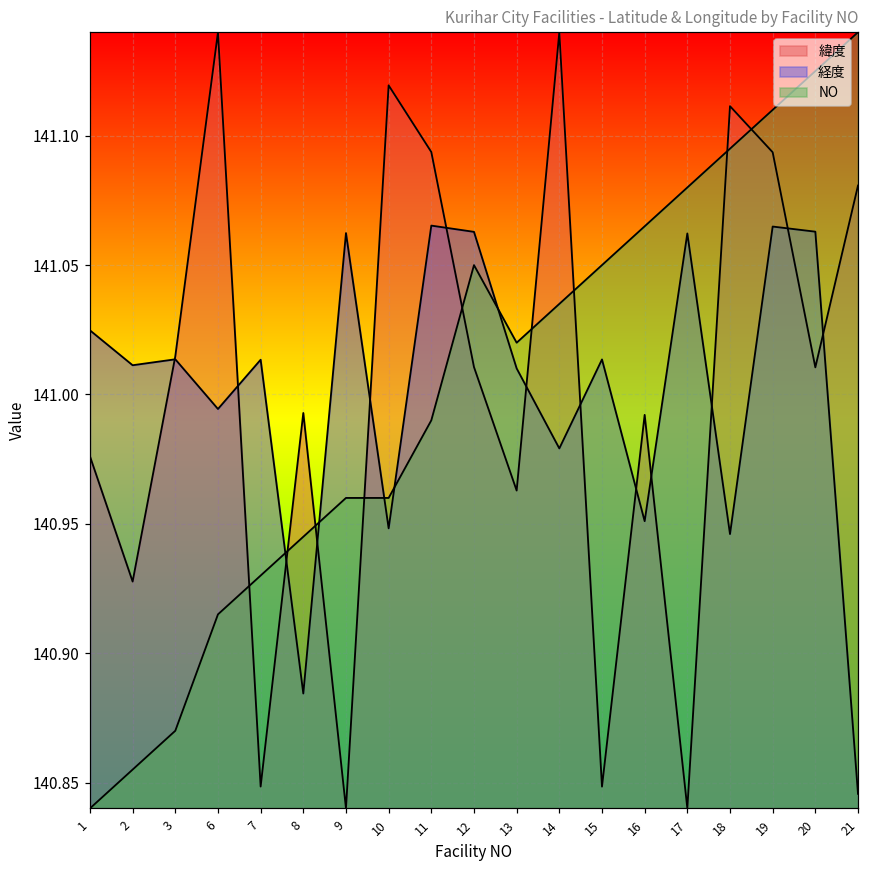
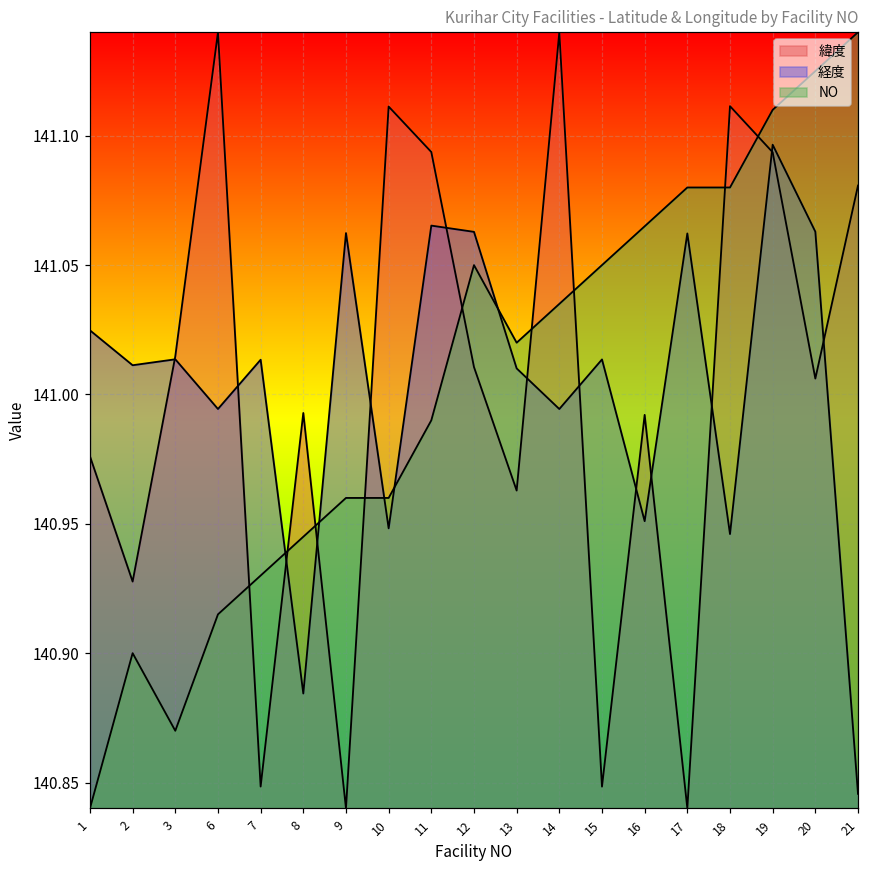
  {
    "緯度": {
      "1": 140.976,
      "2": 140.928,
      "3": 141.015,
      "6": 141.140,
      "7": 140.848,
      "8": 140.993,
      "9": 140.840,
-     "10": 141.119,
+     "10": 141.111,
      "11": 141.094,
      "12": 141.011,
      "13": 140.963,
      "14": 141.140,
      "15": 140.848,
      "16": 140.992,
      "17": 140.840,
      "18": 141.111,
      "19": 141.094,
-     "20": 141.010,
+     "20": 141.006,
      "21": 141.081
    },
    "経度": {
      "1": 141.025,
      "2": 141.011,
      "3": 141.014,
      "6": 140.994,
      "7": 141.013,
      "8": 140.884,
      "9": 141.062,
      "10": 140.948,
      "11": 141.065,
      "12": 141.063,
      "13": 141.010,
-     "14": 140.979,
+     "14": 140.994,
      "15": 141.014,
      "16": 140.951,
      "17": 141.062,
      "18": 140.946,
-     "19": 141.065,
+     "19": 141.097,
      "20": 141.063,
      "21": 140.846
    },
    "NO": {
      "1": 140.840,
-     "2": 140.855,
+     "2": 140.900,
      "3": 140.870,
      "6": 140.915,
      "7": 140.930,
      "8": 140.945,
      "9": 140.960,
      "10": 140.960,
      "11": 140.990,
      "12": 141.050,
      "13": 141.020,
      "14": 141.035,
      "15": 141.050,
      "16": 141.065,
      "17": 141.080,
-     "18": 141.095,
+     "18": 141.080,
      "19": 141.110,
      "21": 141.140
    }
  }
